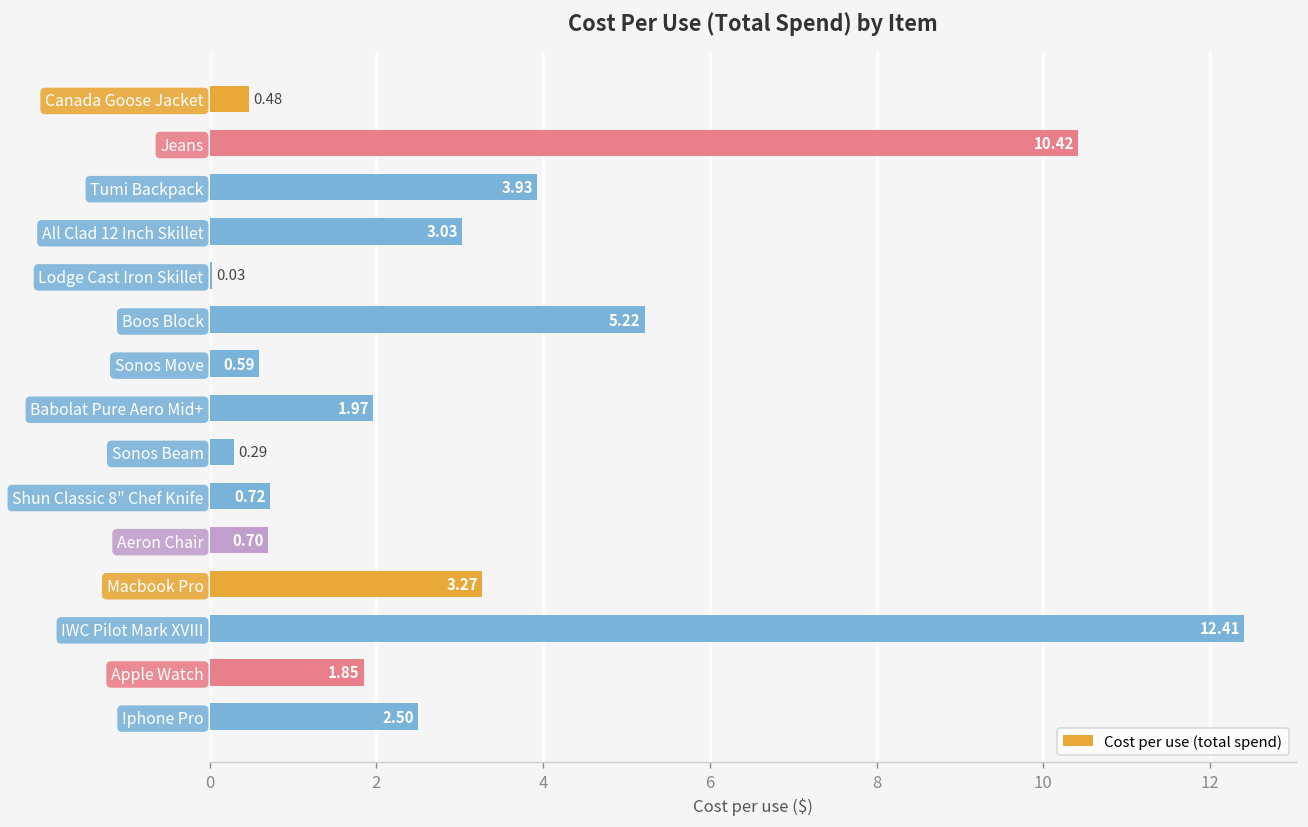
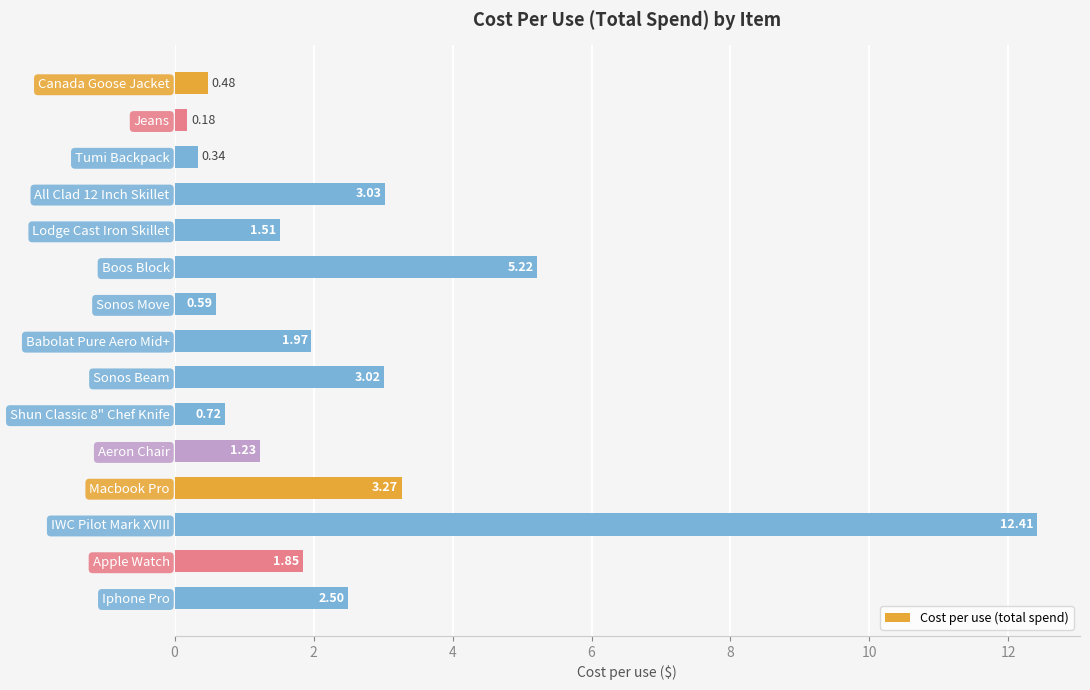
  {
    "Canada Goose Jacket": 0.48,
-   "Jeans": 10.42,
-   "Tumi Backpack": 3.93,
+   "Jeans": 0.18,
+   "Tumi Backpack": 0.34,
    "All Clad 12 Inch Skillet": 3.03,
-   "Lodge Cast Iron Skillet": 0.03,
+   "Lodge Cast Iron Skillet": 1.51,
    "Boos Block": 5.22,
    "Sonos Move": 0.59,
    "Babolat Pure Aero Mid+": 1.97,
-   "Sonos Beam": 0.29,
+   "Sonos Beam": 3.02,
    "Shun Classic 8\" Chef Knife": 0.72,
-   "Aeron Chair": 0.70,
+   "Aeron Chair": 1.23,
    "Macbook Pro": 3.27,
    "IWC Pilot Mark XVIII": 12.41,
    "Apple Watch": 1.85,
    "Iphone Pro": 2.50
  }
